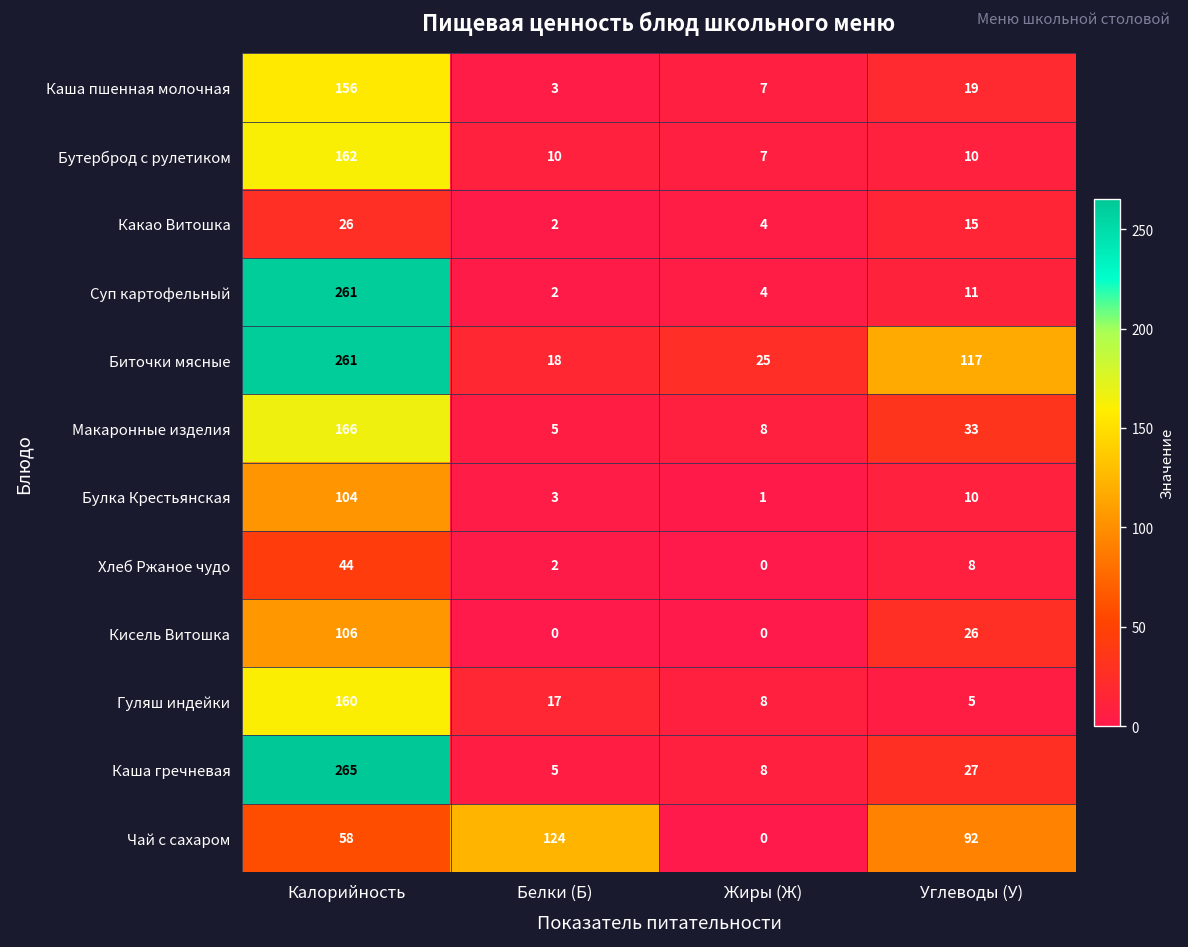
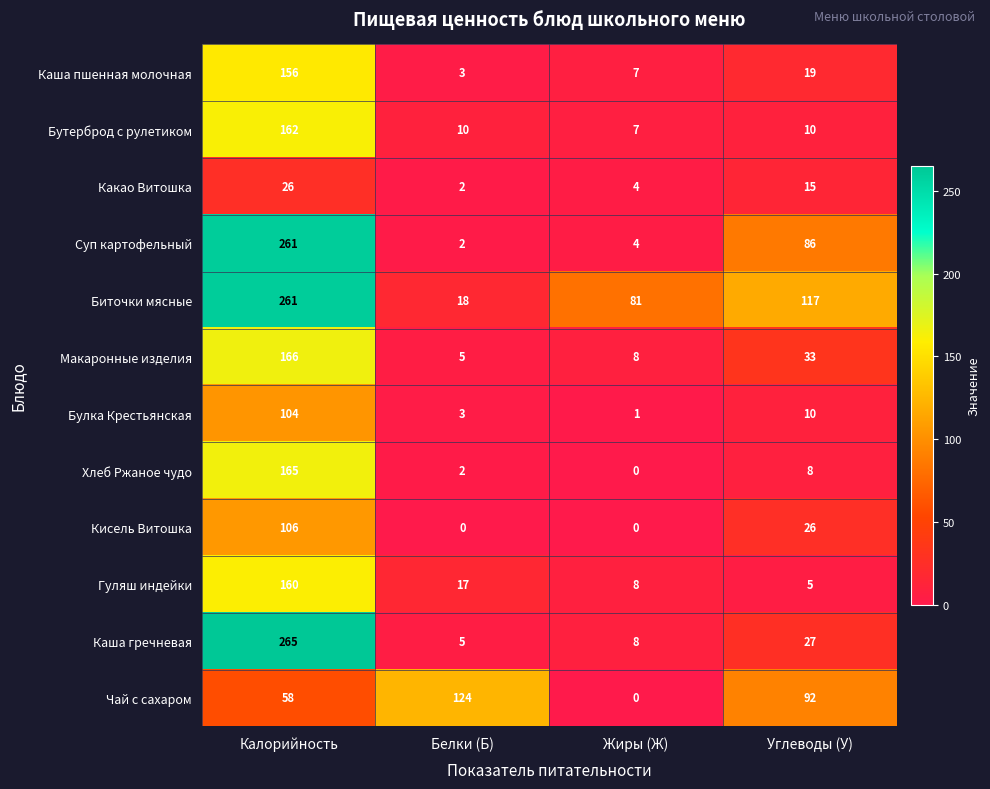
  {
    "Каша пшенная молочная": {
      "Калорийность": 156,
      "Белки (Б)": 3,
      "Жиры (Ж)": 7,
      "Углеводы (У)": 19
    },
    "Бутерброд с рулетиком": {
      "Калорийность": 162,
      "Белки (Б)": 10,
      "Жиры (Ж)": 7,
      "Углеводы (У)": 10
    },
    "Какао Витошка": {
      "Калорийность": 26,
      "Белки (Б)": 2,
      "Жиры (Ж)": 4,
      "Углеводы (У)": 15
    },
    "Суп картофельный": {
      "Калорийность": 261,
      "Белки (Б)": 2,
      "Жиры (Ж)": 4,
-     "Углеводы (У)": 11
+     "Углеводы (У)": 86
    },
    "Биточки мясные": {
      "Калорийность": 261,
      "Белки (Б)": 18,
-     "Жиры (Ж)": 25,
+     "Жиры (Ж)": 81,
      "Углеводы (У)": 117
    },
    "Макаронные изделия": {
      "Калорийность": 166,
      "Белки (Б)": 5,
      "Жиры (Ж)": 8,
      "Углеводы (У)": 33
    },
    "Булка Крестьянская": {
      "Калорийность": 104,
      "Белки (Б)": 3,
      "Жиры (Ж)": 1,
      "Углеводы (У)": 10
    },
    "Хлеб Ржаное чудо": {
-     "Калорийность": 44,
+     "Калорийность": 165,
      "Белки (Б)": 2,
      "Жиры (Ж)": 0,
      "Углеводы (У)": 8
    },
    "Кисель Витошка": {
      "Калорийность": 106,
      "Белки (Б)": 0,
      "Жиры (Ж)": 0,
      "Углеводы (У)": 26
    },
    "Гуляш индейки": {
      "Калорийность": 160,
      "Белки (Б)": 17,
      "Жиры (Ж)": 8,
      "Углеводы (У)": 5
    },
    "Каша гречневая": {
      "Калорийность": 265,
      "Белки (Б)": 5,
      "Жиры (Ж)": 8,
      "Углеводы (У)": 27
    },
    "Чай с сахаром": {
      "Калорийность": 58,
      "Белки (Б)": 124,
      "Жиры (Ж)": 0,
      "Углеводы (У)": 92
    }
  }
